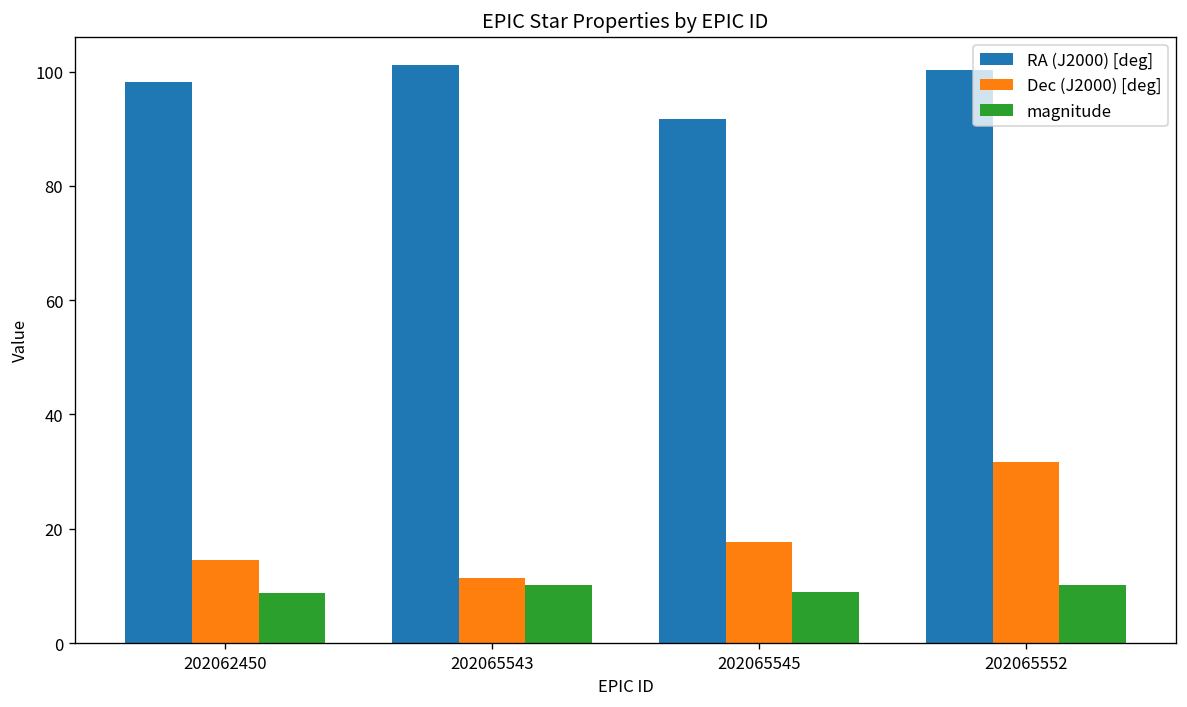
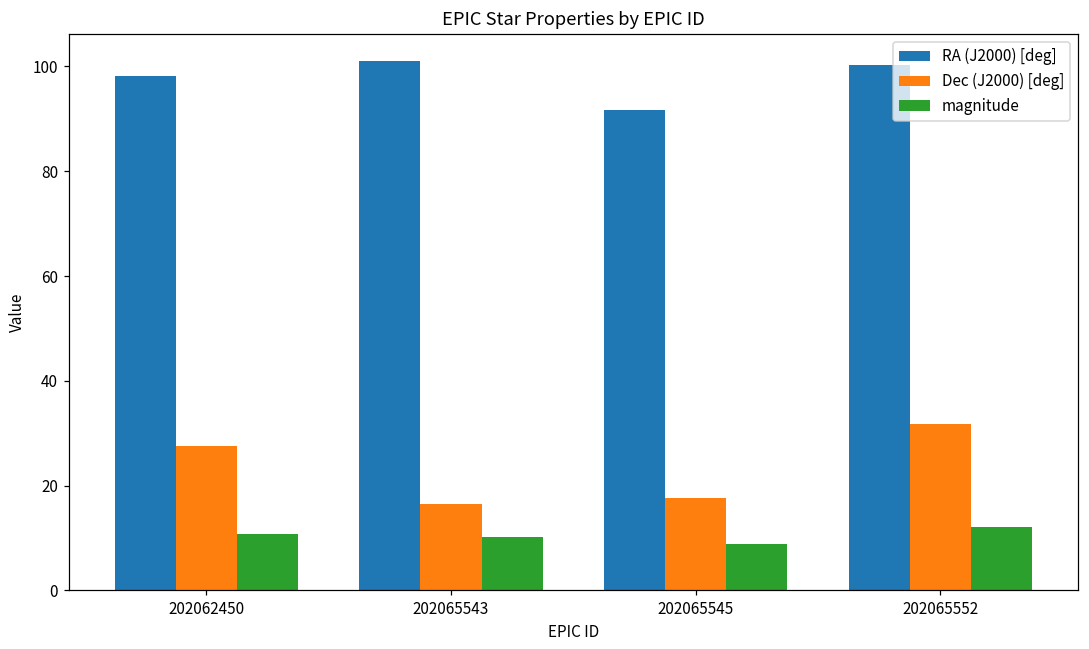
  {
    "RA (J2000) [deg]": {
      "202062450": 98,
      "202065543": 101,
      "202065545": 92,
      "202065552": 100
    },
    "Dec (J2000) [deg]": {
-     "202062450": 15,
-     "202065543": 11,
+     "202062450": 28,
+     "202065543": 16,
      "202065545": 18,
      "202065552": 32
    },
    "magnitude": {
-     "202062450": 9,
+     "202062450": 11,
      "202065543": 10,
      "202065545": 9,
-     "202065552": 10
+     "202065552": 12
    }
  }
